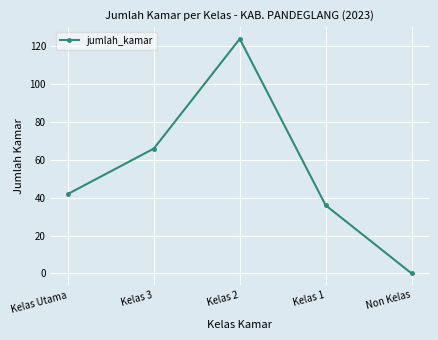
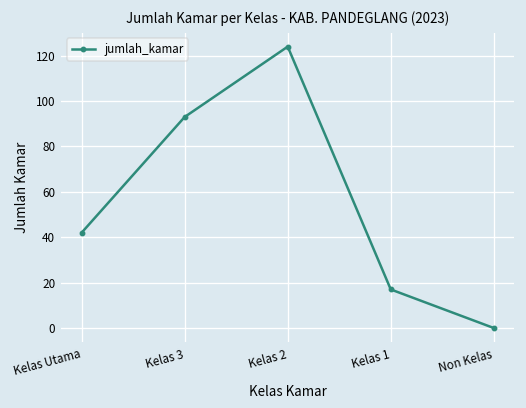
  {
    "Kelas Utama": 42,
-   "Kelas 3": 66,
+   "Kelas 3": 93,
    "Kelas 2": 124,
-   "Kelas 1": 36,
+   "Kelas 1": 17,
    "Non Kelas": 0
  }
